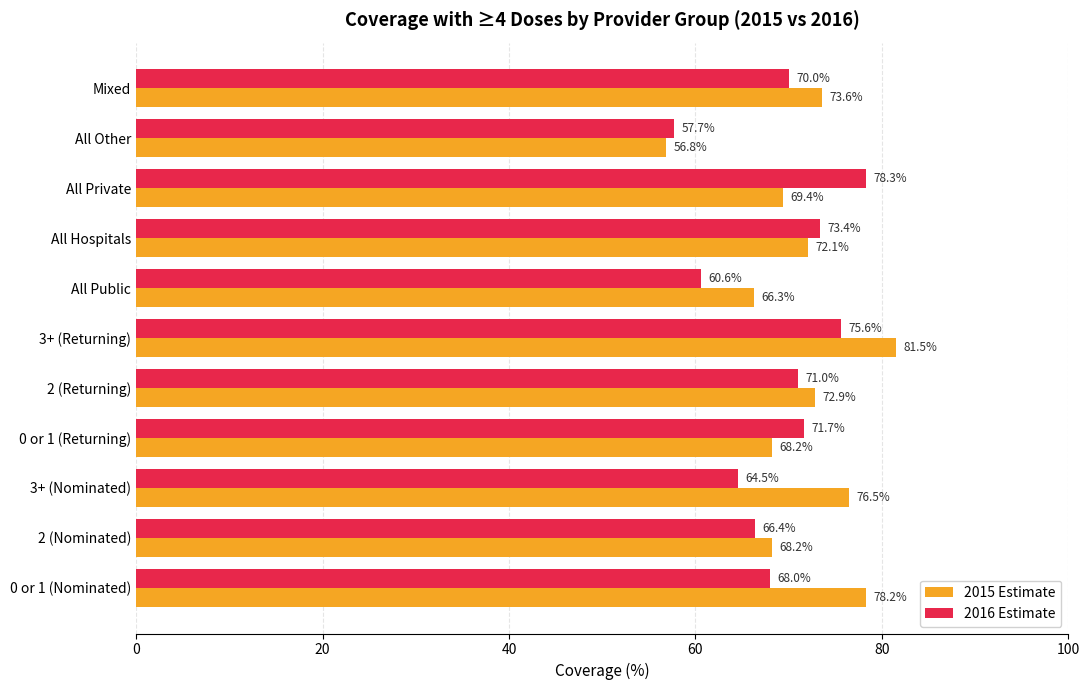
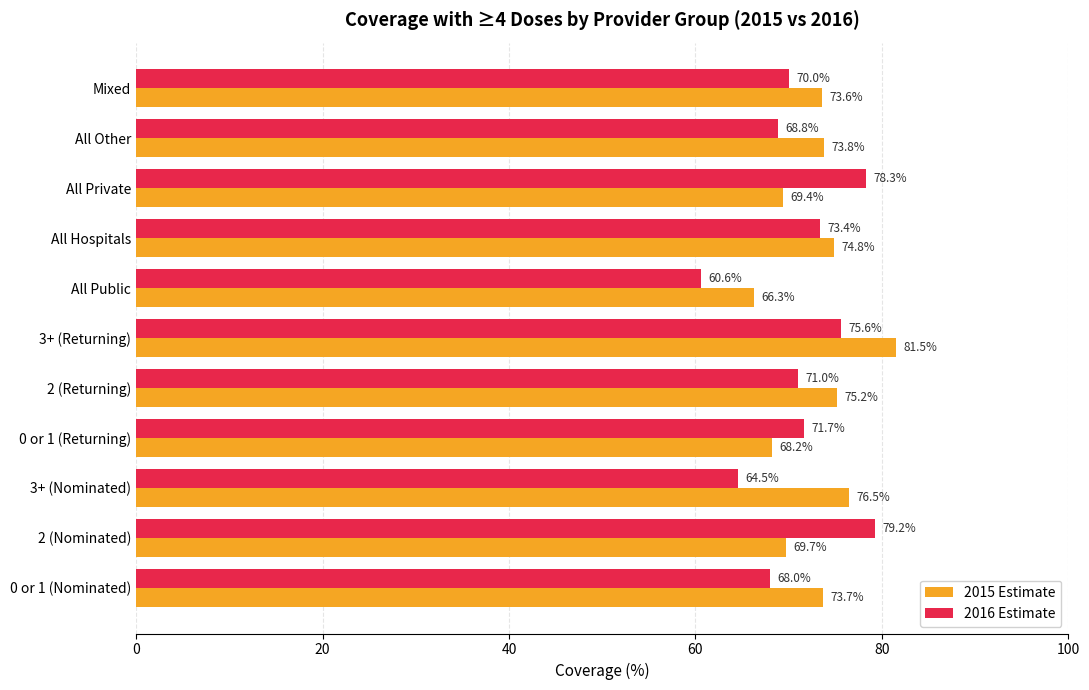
  {
    "2015 Estimate": {
      "Mixed": "73.6%",
-     "All Other": "56.8%",
+     "All Other": "73.8%",
      "All Private": "69.4%",
-     "All Hospitals": "72.1%",
+     "All Hospitals": "74.8%",
      "All Public": "66.3%",
      "3+ (Returning)": "81.5%",
-     "2 (Returning)": "72.9%",
+     "2 (Returning)": "75.2%",
      "0 or 1 (Returning)": "68.2%",
      "3+ (Nominated)": "76.5%",
-     "2 (Nominated)": "68.2%",
-     "0 or 1 (Nominated)": "78.2%"
+     "2 (Nominated)": "69.7%",
+     "0 or 1 (Nominated)": "73.7%"
    },
    "2016 Estimate": {
      "Mixed": "70.0%",
-     "All Other": "57.7%",
+     "All Other": "68.8%",
      "All Private": "78.3%",
      "All Hospitals": "73.4%",
      "All Public": "60.6%",
      "3+ (Returning)": "75.6%",
      "2 (Returning)": "71.0%",
      "0 or 1 (Returning)": "71.7%",
      "3+ (Nominated)": "64.5%",
-     "2 (Nominated)": "66.4%",
+     "2 (Nominated)": "79.2%",
      "0 or 1 (Nominated)": "68.0%"
    }
  }
